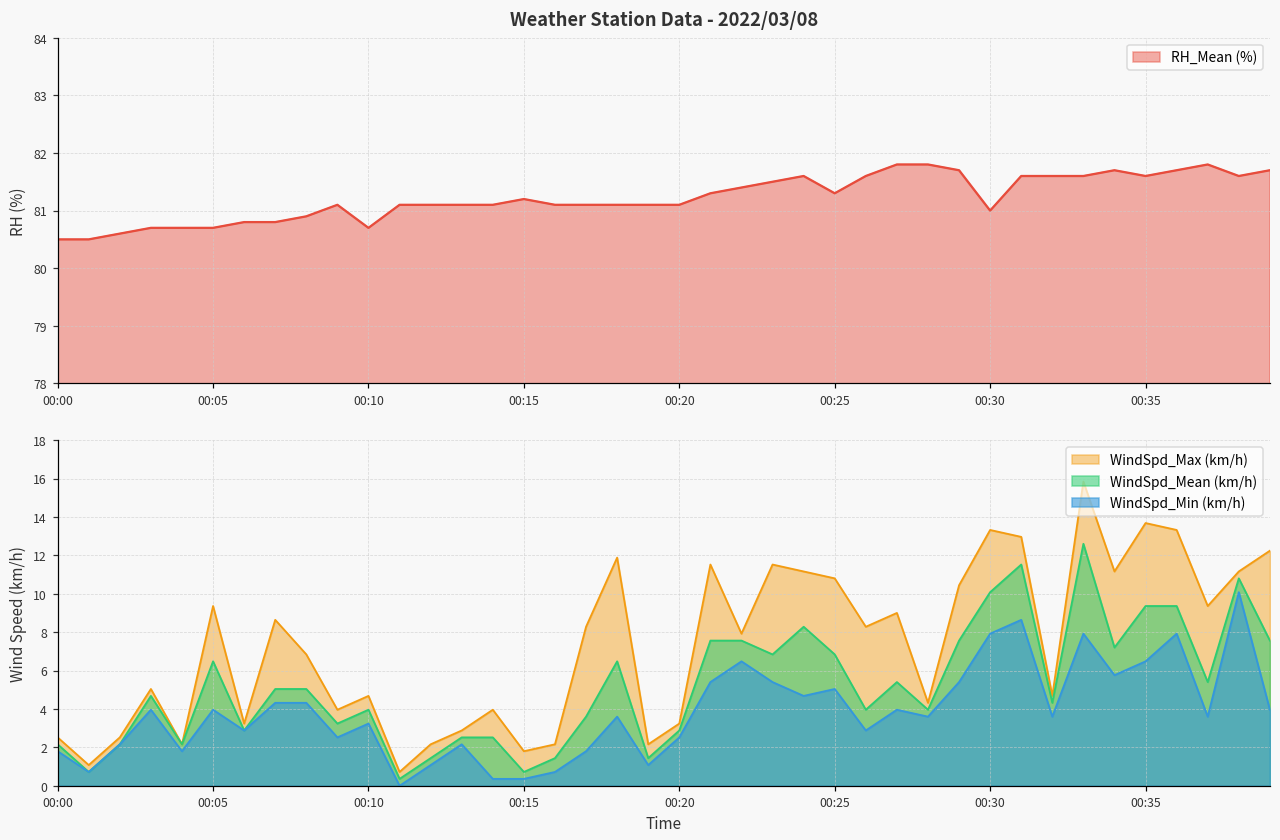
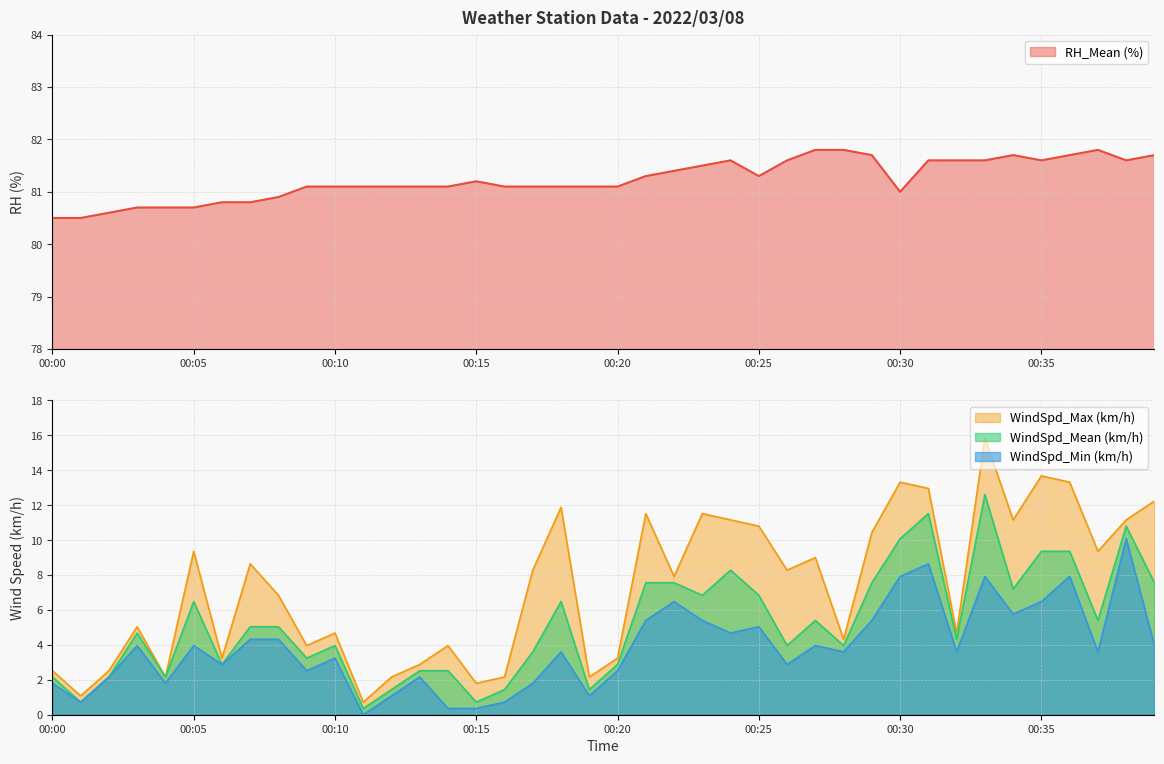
  {
    "Weather Station Data - 2022/03/08": {
      "00:00": 80.5,
      "00:05": 80.7,
-     "00:10": 80.7,
+     "00:10": 81.1,
      "00:15": 81.2,
      "00:20": 81.1,
      "00:25": 81.3,
      "00:30": 81.0,
      "00:35": 81.6
    }
  }
